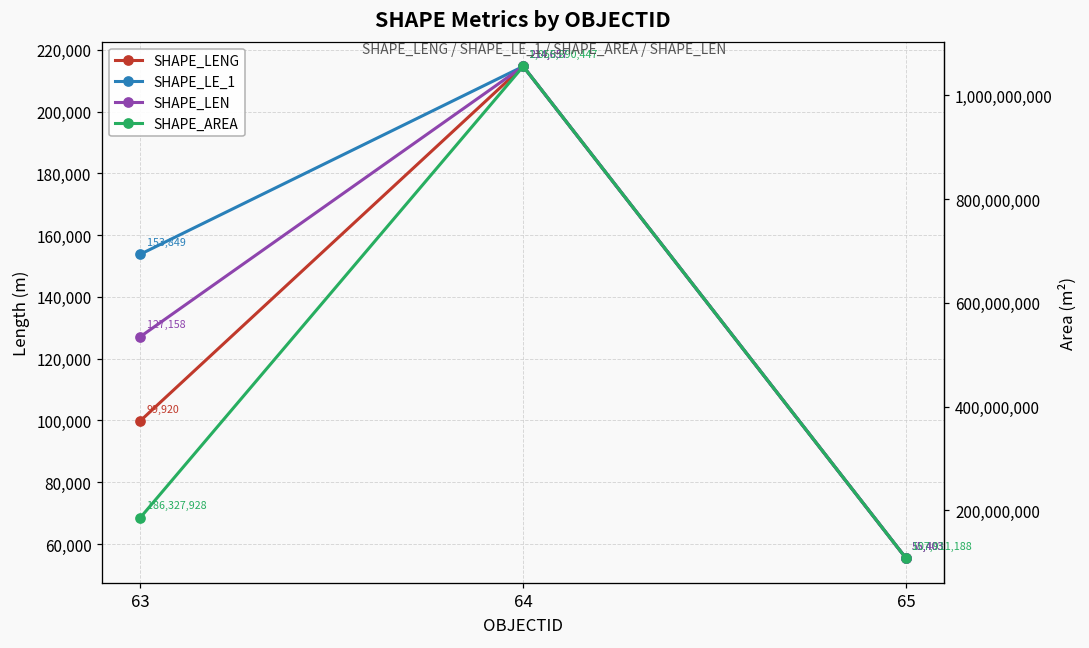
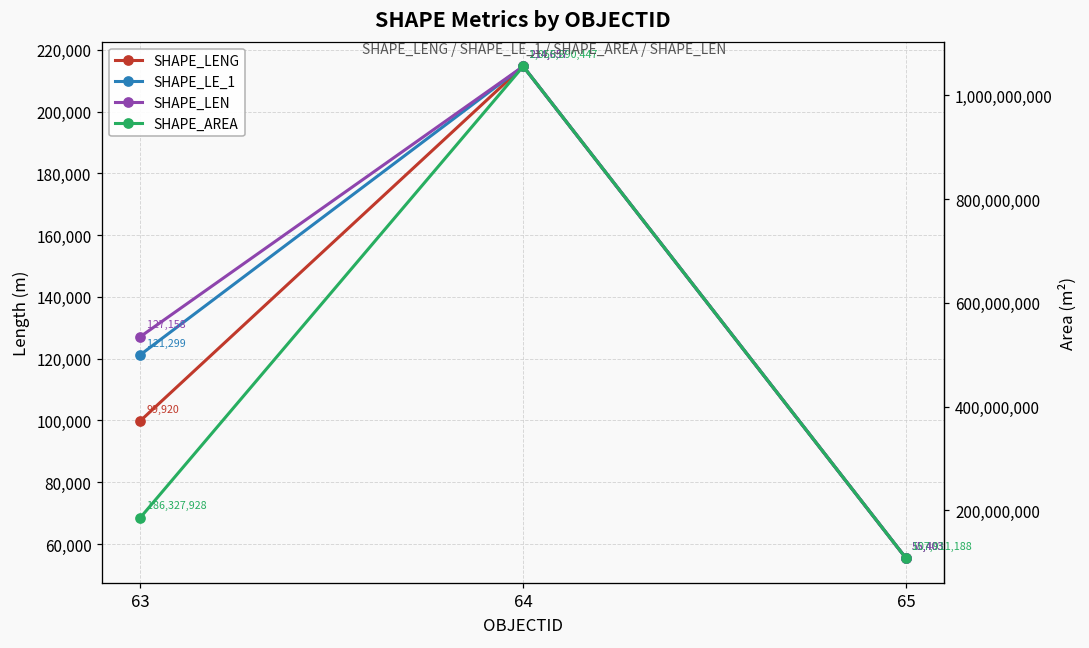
  {
    "SHAPE_LENG": {
      "63": "99,920"
    },
    "SHAPE_LE_1": {
-     "63": "153,849"
+     "63": "121,299"
    },
    "SHAPE_LEN": {
      "63": "127,158"
    },
    "SHAPE_AREA": {
      "63": "186,327,928"
    }
  }
